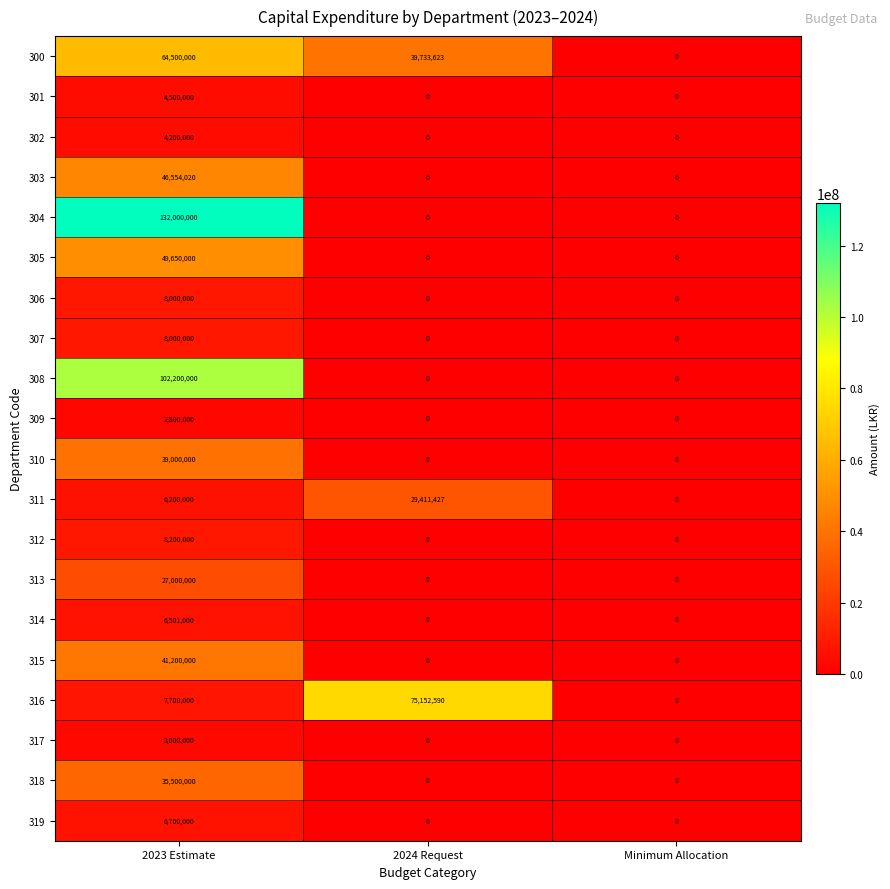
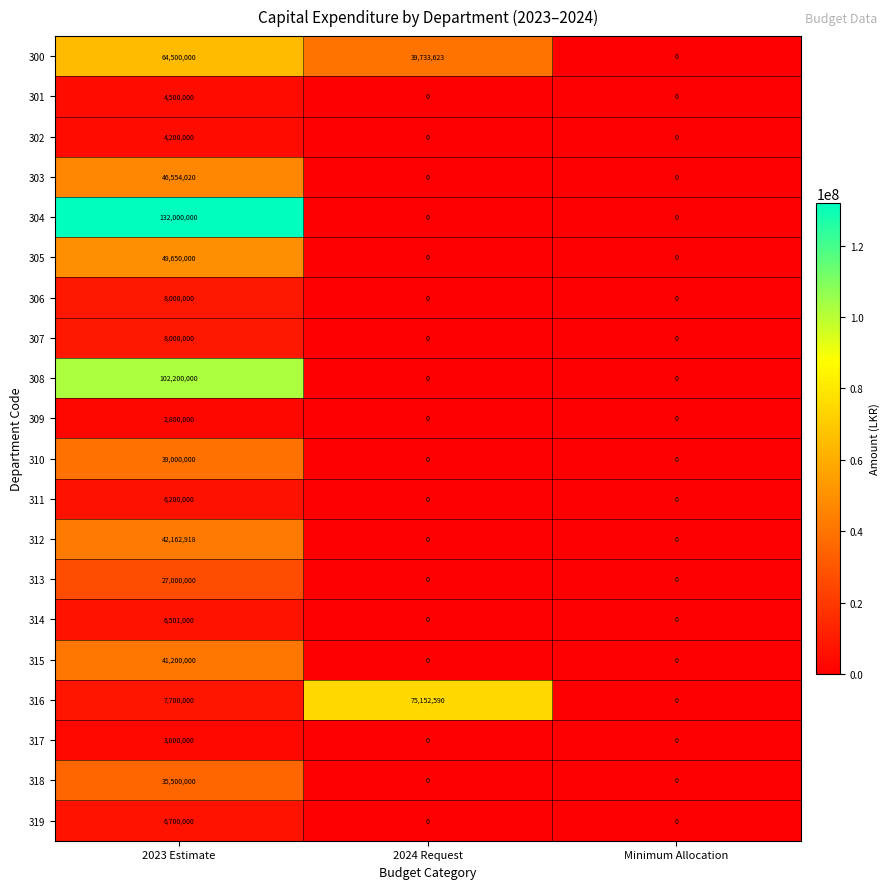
  {
    "300": {
      "2023 Estimate": "64,500,000",
      "2024 Request": "39,733,623",
      "Minimum Allocation": "0"
    },
    "301": {
      "2023 Estimate": "4,500,000",
      "2024 Request": "0",
      "Minimum Allocation": "0"
    },
    "302": {
      "2023 Estimate": "4,200,000",
      "2024 Request": "0",
      "Minimum Allocation": "0"
    },
    "303": {
      "2023 Estimate": "46,554,020",
      "2024 Request": "0",
      "Minimum Allocation": "0"
    },
    "304": {
      "2023 Estimate": "132,000,000",
      "2024 Request": "0",
      "Minimum Allocation": "0"
    },
    "305": {
      "2023 Estimate": "49,650,000",
      "2024 Request": "0",
      "Minimum Allocation": "0"
    },
    "306": {
      "2023 Estimate": "8,000,000",
      "2024 Request": "0",
      "Minimum Allocation": "0"
    },
    "307": {
      "2023 Estimate": "8,000,000",
      "2024 Request": "0",
      "Minimum Allocation": "0"
    },
    "308": {
      "2023 Estimate": "102,200,000",
      "2024 Request": "0",
      "Minimum Allocation": "0"
    },
    "309": {
      "2023 Estimate": "2,800,000",
      "2024 Request": "0",
      "Minimum Allocation": "0"
    },
    "310": {
      "2023 Estimate": "39,000,000",
      "2024 Request": "0",
      "Minimum Allocation": "0"
    },
    "311": {
      "2023 Estimate": "6,200,000",
-     "2024 Request": "29,411,427",
+     "2024 Request": "0",
      "Minimum Allocation": "0"
    },
    "312": {
-     "2023 Estimate": "8,200,000",
+     "2023 Estimate": "42,162,918",
      "2024 Request": "0",
      "Minimum Allocation": "0"
    },
    "313": {
      "2023 Estimate": "27,000,000",
      "2024 Request": "0",
      "Minimum Allocation": "0"
    },
    "314": {
      "2023 Estimate": "6,501,000",
      "2024 Request": "0",
      "Minimum Allocation": "0"
    },
    "315": {
      "2023 Estimate": "41,200,000",
      "2024 Request": "0",
      "Minimum Allocation": "0"
    },
    "316": {
      "2023 Estimate": "7,700,000",
      "2024 Request": "75,152,590",
      "Minimum Allocation": "0"
    },
    "317": {
      "2023 Estimate": "3,000,000",
      "2024 Request": "0",
      "Minimum Allocation": "0"
    },
    "318": {
      "2023 Estimate": "35,500,000",
      "2024 Request": "0",
      "Minimum Allocation": "0"
    },
    "319": {
      "2023 Estimate": "6,700,000",
      "2024 Request": "0",
      "Minimum Allocation": "0"
    }
  }
